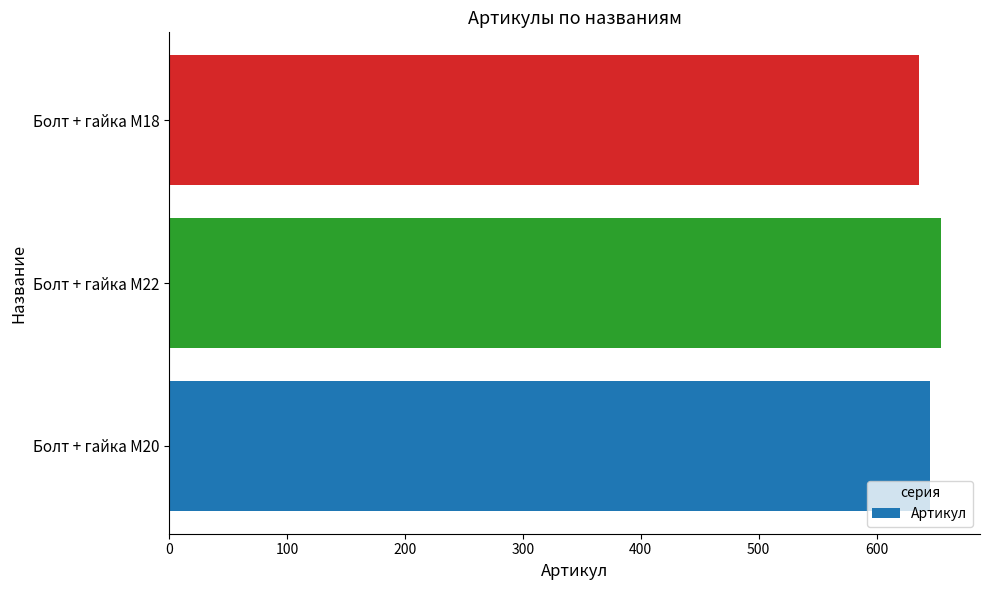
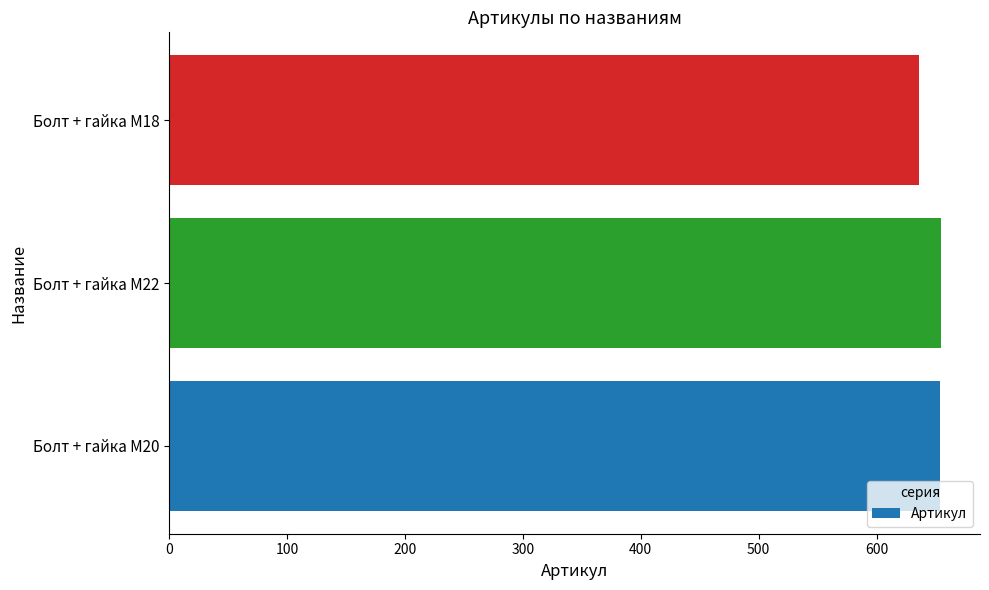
  {
    "Болт + гайка M18": 636,
    "Болт + гайка M22": 655,
-   "Болт + гайка M20": 645
+   "Болт + гайка M20": 654
  }
